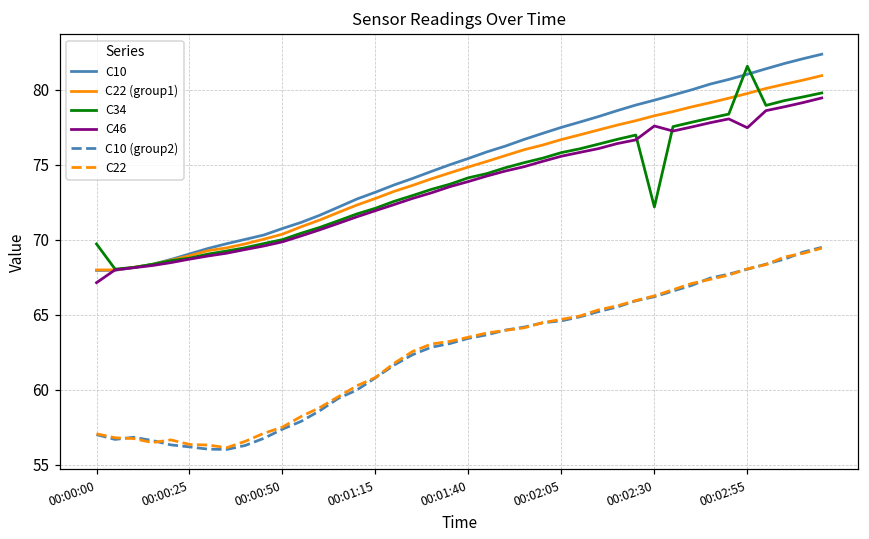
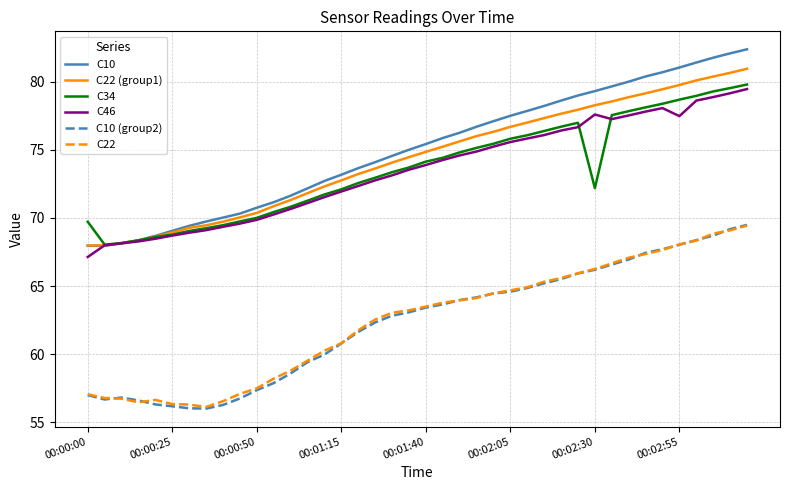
  {
    "C34": {
      "00:00:00": 69.7,
      "00:01:40": 74.1,
      "00:02:05": 75.8,
      "00:02:30": 72.2,
-     "00:02:55": 81.6
+     "00:02:55": 78.7
    },
    "C46": {
      "00:00:00": 67.1,
      "00:01:40": 73.9,
      "00:02:05": 75.6,
      "00:02:30": 77.6,
      "00:02:55": 77.5
    }
  }
